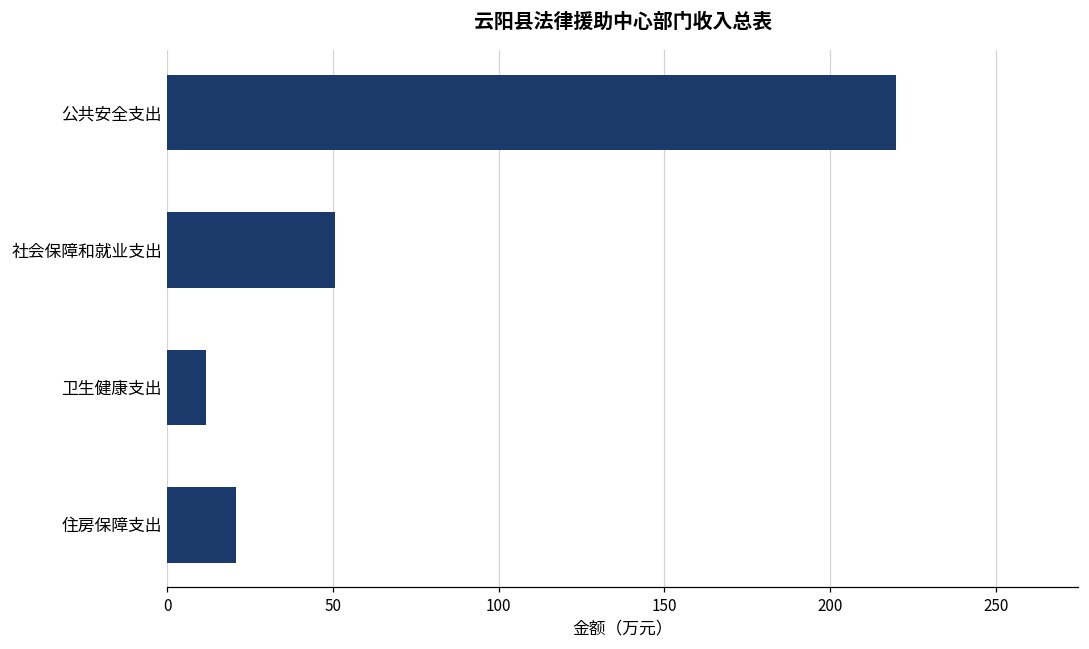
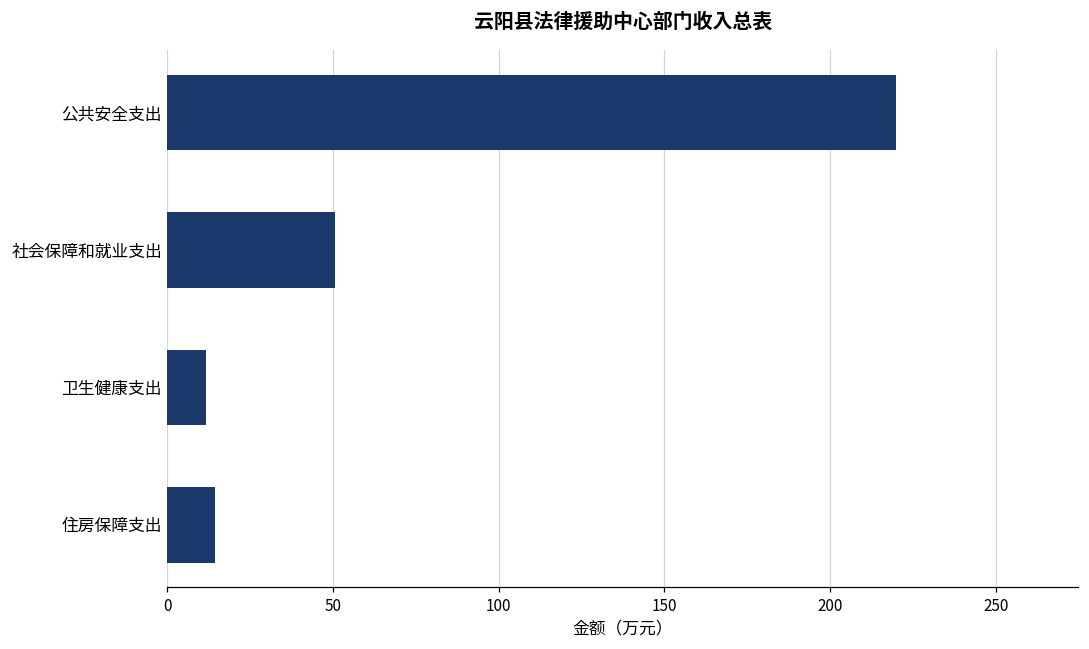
  {
    "公共安全支出": 220,
    "社会保障和就业支出": 51,
    "卫生健康支出": 12,
-   "住房保障支出": 21
+   "住房保障支出": 14
  }
